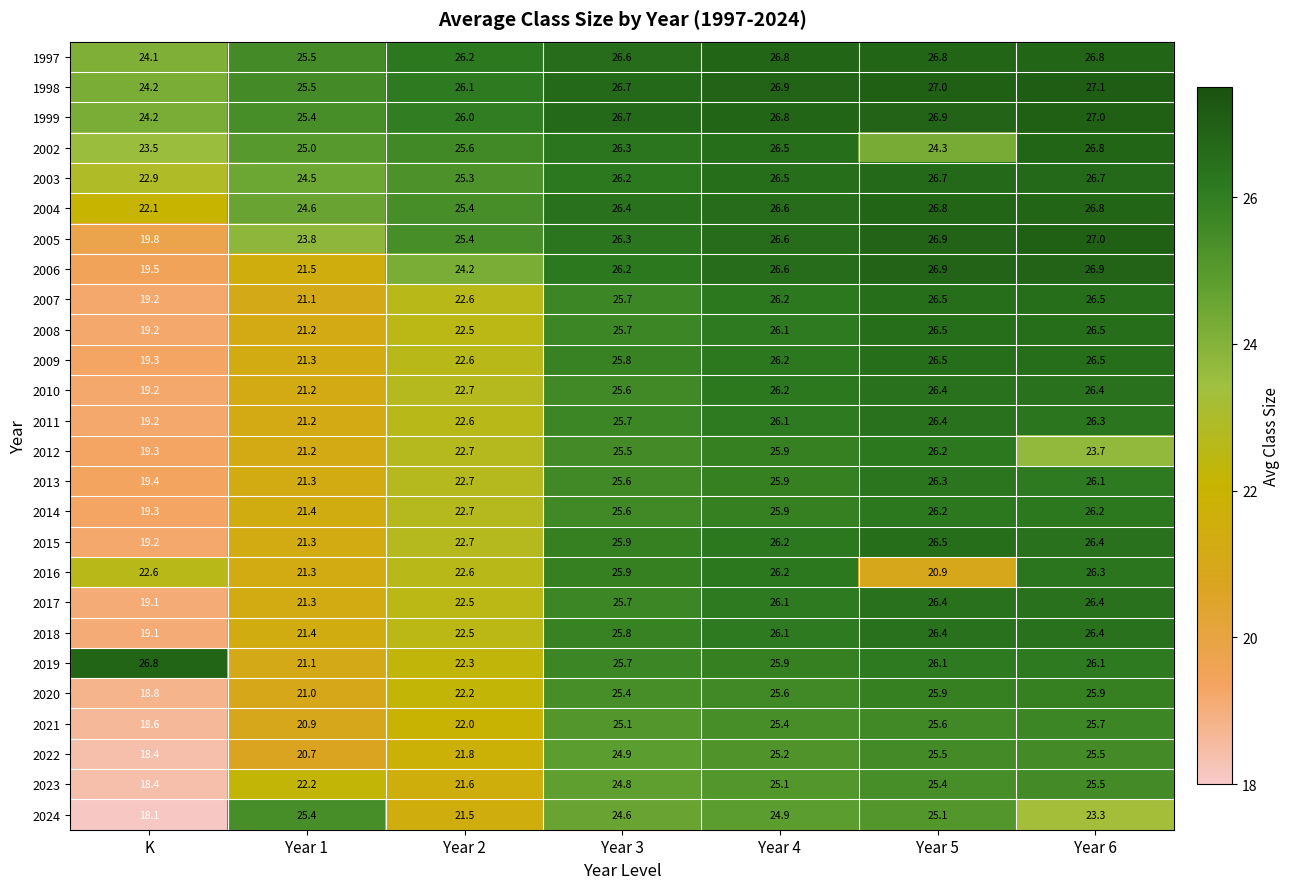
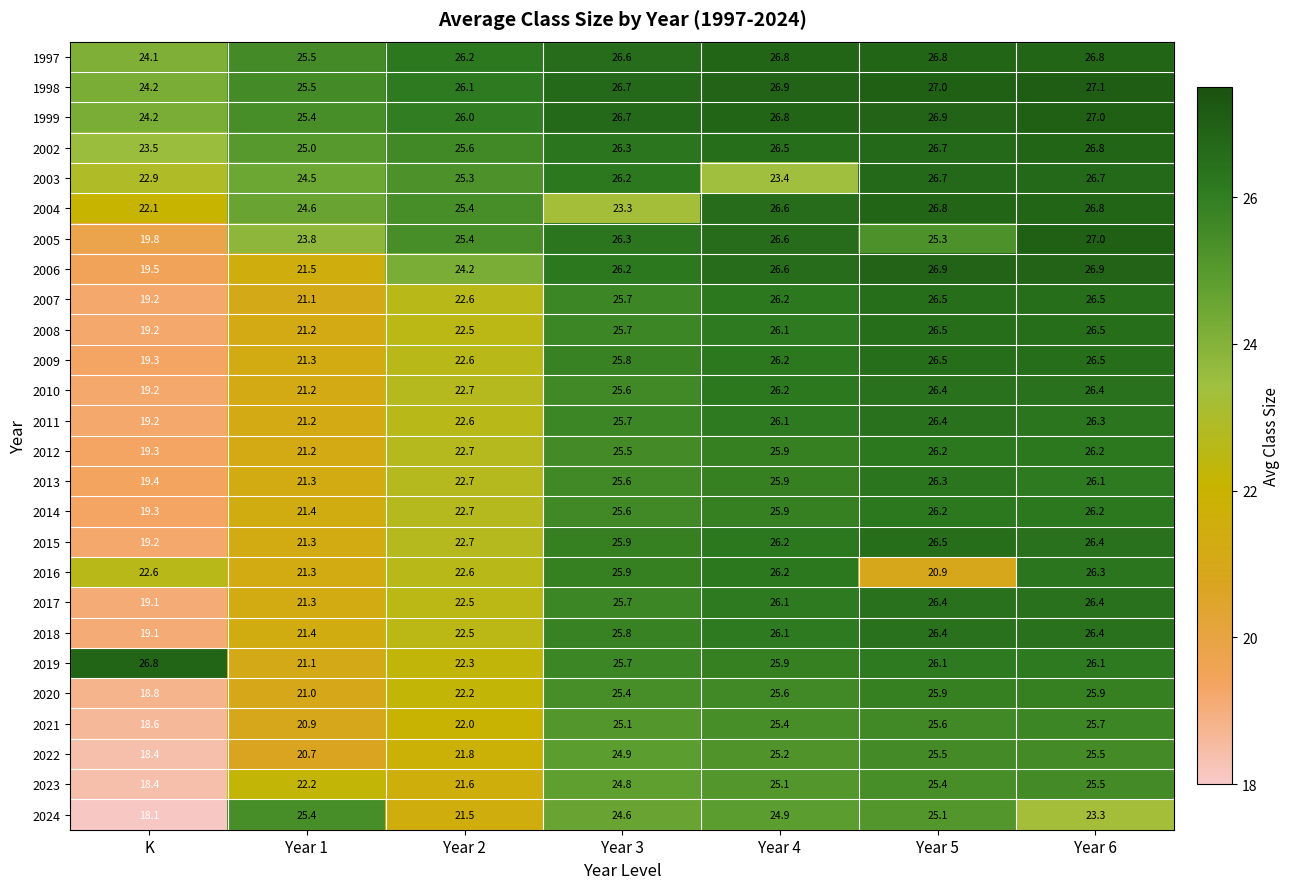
  {
    "1997": {
      "K": 24.1,
      "Year 1": 25.5,
      "Year 2": 26.2,
      "Year 3": 26.6,
      "Year 4": 26.8,
      "Year 5": 26.8,
      "Year 6": 26.8
    },
    "1998": {
      "K": 24.2,
      "Year 1": 25.5,
      "Year 2": 26.1,
      "Year 3": 26.7,
      "Year 4": 26.9,
      "Year 5": 27.0,
      "Year 6": 27.1
    },
    "1999": {
      "K": 24.2,
      "Year 1": 25.4,
      "Year 2": 26.0,
      "Year 3": 26.7,
      "Year 4": 26.8,
      "Year 5": 26.9,
      "Year 6": 27.0
    },
    "2002": {
      "K": 23.5,
      "Year 1": 25.0,
      "Year 2": 25.6,
      "Year 3": 26.3,
      "Year 4": 26.5,
-     "Year 5": 24.3,
+     "Year 5": 26.7,
      "Year 6": 26.8
    },
    "2003": {
      "K": 22.9,
      "Year 1": 24.5,
      "Year 2": 25.3,
      "Year 3": 26.2,
-     "Year 4": 26.5,
+     "Year 4": 23.4,
      "Year 5": 26.7,
      "Year 6": 26.7
    },
    "2004": {
      "K": 22.1,
      "Year 1": 24.6,
      "Year 2": 25.4,
-     "Year 3": 26.4,
+     "Year 3": 23.3,
      "Year 4": 26.6,
      "Year 5": 26.8,
      "Year 6": 26.8
    },
    "2005": {
      "K": 19.8,
      "Year 1": 23.8,
      "Year 2": 25.4,
      "Year 3": 26.3,
      "Year 4": 26.6,
-     "Year 5": 26.9,
+     "Year 5": 25.3,
      "Year 6": 27.0
    },
    "2006": {
      "K": 19.5,
      "Year 1": 21.5,
      "Year 2": 24.2,
      "Year 3": 26.2,
      "Year 4": 26.6,
      "Year 5": 26.9,
      "Year 6": 26.9
    },
    "2007": {
      "K": 19.2,
      "Year 1": 21.1,
      "Year 2": 22.6,
      "Year 3": 25.7,
      "Year 4": 26.2,
      "Year 5": 26.5,
      "Year 6": 26.5
    },
    "2008": {
      "K": 19.2,
      "Year 1": 21.2,
      "Year 2": 22.5,
      "Year 3": 25.7,
      "Year 4": 26.1,
      "Year 5": 26.5,
      "Year 6": 26.5
    },
    "2009": {
      "K": 19.3,
      "Year 1": 21.3,
      "Year 2": 22.6,
      "Year 3": 25.8,
      "Year 4": 26.2,
      "Year 5": 26.5,
      "Year 6": 26.5
    },
    "2010": {
      "K": 19.2,
      "Year 1": 21.2,
      "Year 2": 22.7,
      "Year 3": 25.6,
      "Year 4": 26.2,
      "Year 5": 26.4,
      "Year 6": 26.4
    },
    "2011": {
      "K": 19.2,
      "Year 1": 21.2,
      "Year 2": 22.6,
      "Year 3": 25.7,
      "Year 4": 26.1,
      "Year 5": 26.4,
      "Year 6": 26.3
    },
    "2012": {
      "K": 19.3,
      "Year 1": 21.2,
      "Year 2": 22.7,
      "Year 3": 25.5,
      "Year 4": 25.9,
      "Year 5": 26.2,
-     "Year 6": 23.7
+     "Year 6": 26.2
    },
    "2013": {
      "K": 19.4,
      "Year 1": 21.3,
      "Year 2": 22.7,
      "Year 3": 25.6,
      "Year 4": 25.9,
      "Year 5": 26.3,
      "Year 6": 26.1
    },
    "2014": {
      "K": 19.3,
      "Year 1": 21.4,
      "Year 2": 22.7,
      "Year 3": 25.6,
      "Year 4": 25.9,
      "Year 5": 26.2,
      "Year 6": 26.2
    },
    "2015": {
      "K": 19.2,
      "Year 1": 21.3,
      "Year 2": 22.7,
      "Year 3": 25.9,
      "Year 4": 26.2,
      "Year 5": 26.5,
      "Year 6": 26.4
    },
    "2016": {
      "K": 22.6,
      "Year 1": 21.3,
      "Year 2": 22.6,
      "Year 3": 25.9,
      "Year 4": 26.2,
      "Year 5": 20.9,
      "Year 6": 26.3
    },
    "2017": {
      "K": 19.1,
      "Year 1": 21.3,
      "Year 2": 22.5,
      "Year 3": 25.7,
      "Year 4": 26.1,
      "Year 5": 26.4,
      "Year 6": 26.4
    },
    "2018": {
      "K": 19.1,
      "Year 1": 21.4,
      "Year 2": 22.5,
      "Year 3": 25.8,
      "Year 4": 26.1,
      "Year 5": 26.4,
      "Year 6": 26.4
    },
    "2019": {
      "K": 26.8,
      "Year 1": 21.1,
      "Year 2": 22.3,
      "Year 3": 25.7,
      "Year 4": 25.9,
      "Year 5": 26.1,
      "Year 6": 26.1
    },
    "2020": {
      "K": 18.8,
      "Year 1": 21.0,
      "Year 2": 22.2,
      "Year 3": 25.4,
      "Year 4": 25.6,
      "Year 5": 25.9,
      "Year 6": 25.9
    },
    "2021": {
      "K": 18.6,
      "Year 1": 20.9,
      "Year 2": 22.0,
      "Year 3": 25.1,
      "Year 4": 25.4,
      "Year 5": 25.6,
      "Year 6": 25.7
    },
    "2022": {
      "K": 18.4,
      "Year 1": 20.7,
      "Year 2": 21.8,
      "Year 3": 24.9,
      "Year 4": 25.2,
      "Year 5": 25.5,
      "Year 6": 25.5
    },
    "2023": {
      "K": 18.4,
      "Year 1": 22.2,
      "Year 2": 21.6,
      "Year 3": 24.8,
      "Year 4": 25.1,
      "Year 5": 25.4,
      "Year 6": 25.5
    },
    "2024": {
      "K": 18.1,
      "Year 1": 25.4,
      "Year 2": 21.5,
      "Year 3": 24.6,
      "Year 4": 24.9,
      "Year 5": 25.1,
      "Year 6": 23.3
    }
  }
